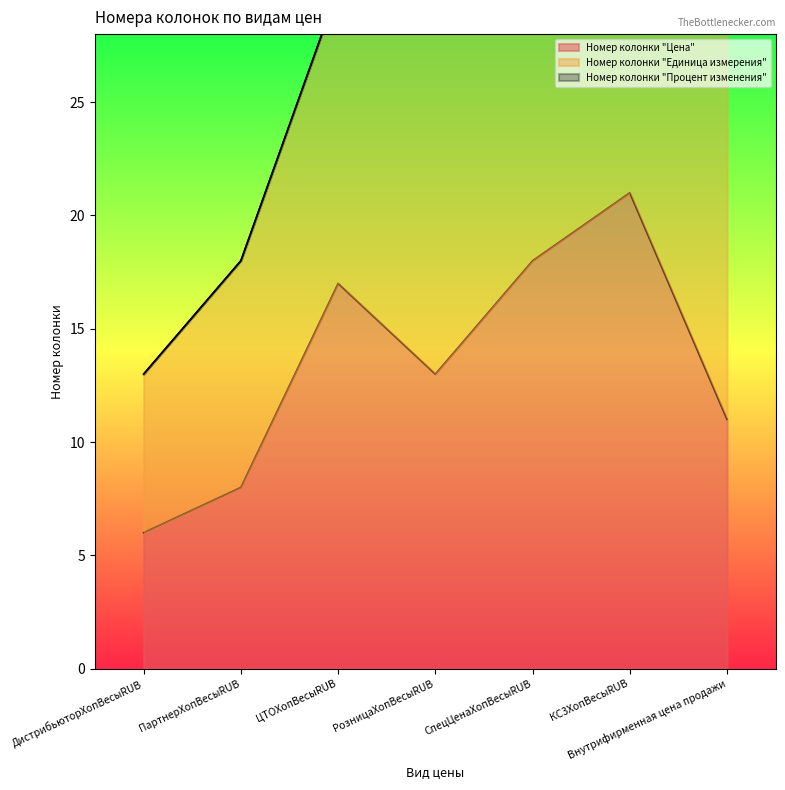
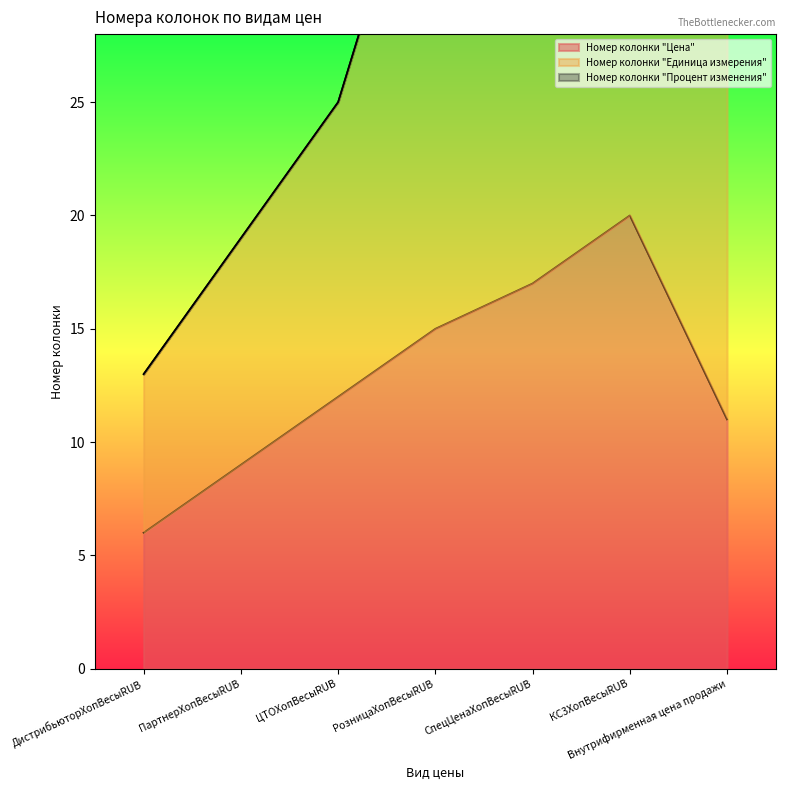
  {
    "Номер колонки \"Цена\"": {
      "ДистрибьюторХопВесыRUB": 6,
-     "ПартнерХопВесыRUB": 8,
-     "ЦТОХопВесыRUB": 17,
-     "РозницаХопВесыRUB": 13,
-     "СпецЦенаХопВесыRUB": 18,
-     "КС3ХопВесыRUB": 21,
+     "ПартнерХопВесыRUB": 9,
+     "ЦТОХопВесыRUB": 12,
+     "РозницаХопВесыRUB": 15,
+     "СпецЦенаХопВесыRUB": 17,
+     "КС3ХопВесыRUB": 20,
      "Внутрифирменная цена продажи": 11
    }
  }
